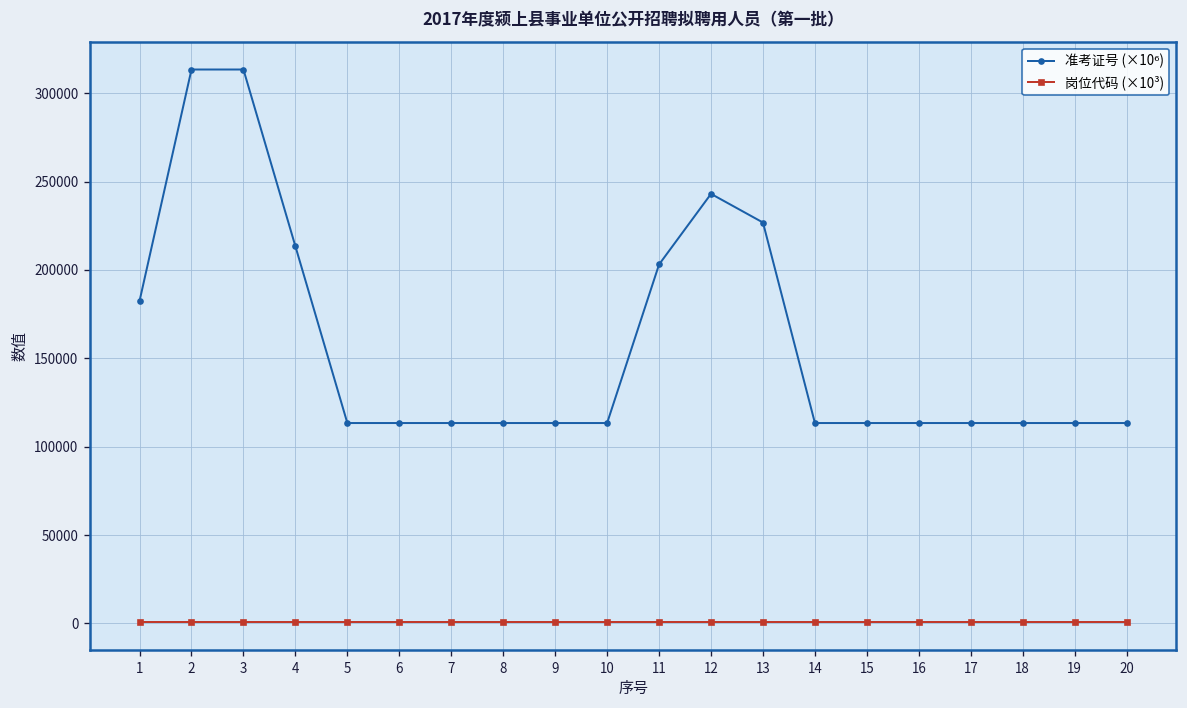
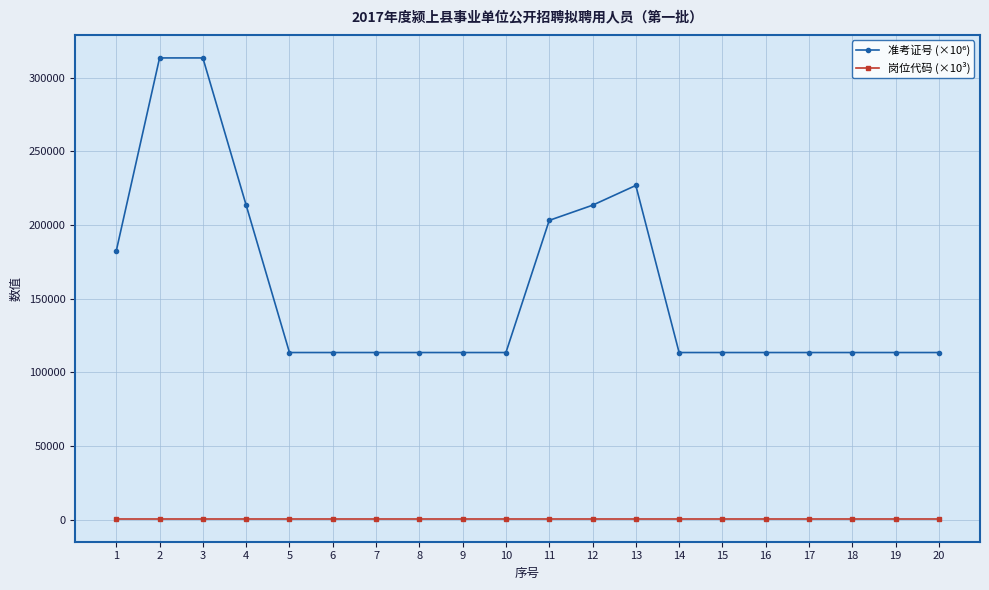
  {
    "准考证号 (×10⁶)": {
      "1": 182000,
      "2": 313000,
      "3": 313000,
      "4": 213000,
      "5": 113000,
      "6": 113000,
      "7": 113000,
      "8": 113000,
      "9": 113000,
      "10": 113000,
      "11": 203000,
-     "12": 243000,
+     "12": 213000,
      "13": 227000,
      "14": 113000,
      "15": 113000,
      "16": 113000,
      "17": 113000,
      "18": 113000,
      "19": 113000,
      "20": 113000
    },
    "岗位代码 (×10³)": {
      "1": 1000,
      "2": 1000,
      "3": 1000,
      "4": 1000,
      "5": 1000,
      "6": 1000,
      "7": 1000,
      "8": 1000,
      "9": 1000,
      "10": 1000,
      "11": 1000,
      "12": 1000,
      "13": 1000,
      "14": 1000,
      "15": 1000,
      "16": 1000,
      "17": 1000,
      "18": 1000,
      "19": 1000,
      "20": 1000
    }
  }
